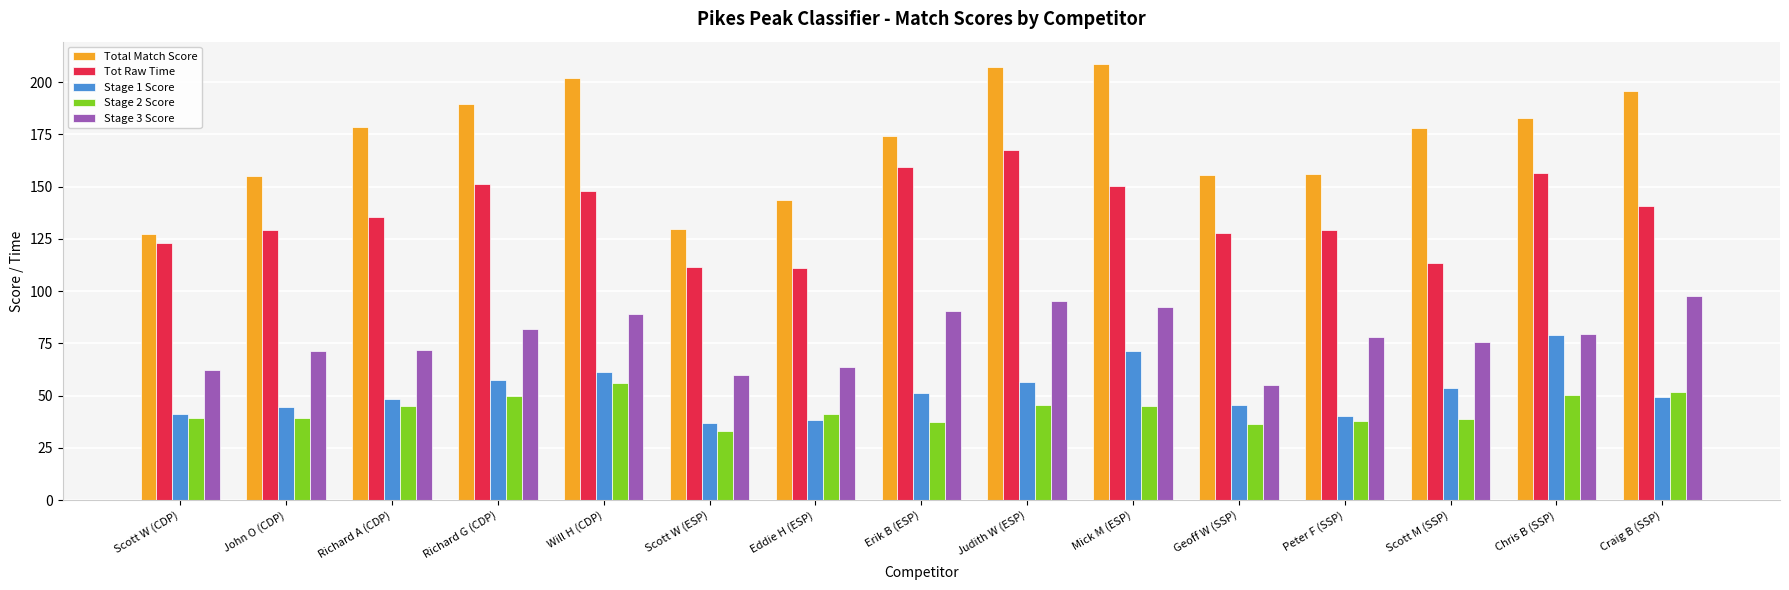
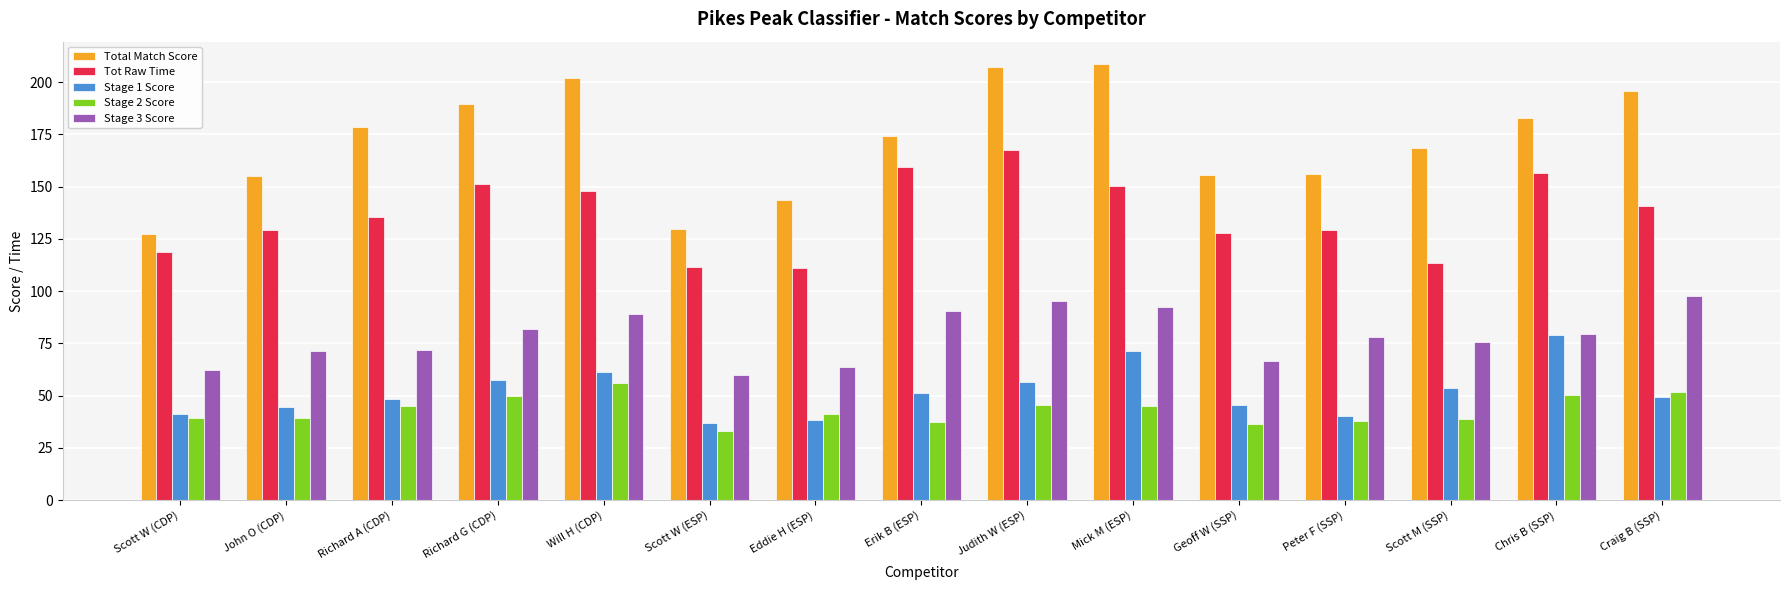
  {
    "Total Match Score": {
      "Scott W (CDP)": 128,
      "John O (CDP)": 155,
      "Richard A (CDP)": 179,
      "Richard G (CDP)": 190,
      "Will H (CDP)": 202,
      "Scott W (ESP)": 130,
      "Eddie H (ESP)": 144,
      "Erik B (ESP)": 174,
      "Judith W (ESP)": 207,
      "Mick M (ESP)": 209,
      "Geoff W (SSP)": 155,
      "Peter F (SSP)": 156,
-     "Scott M (SSP)": 178,
+     "Scott M (SSP)": 168,
      "Chris B (SSP)": 183,
      "Craig B (SSP)": 196
    },
    "Tot Raw Time": {
-     "Scott W (CDP)": 123,
+     "Scott W (CDP)": 119,
      "John O (CDP)": 129,
      "Richard A (CDP)": 136,
      "Richard G (CDP)": 151,
      "Will H (CDP)": 148,
      "Scott W (ESP)": 111,
      "Eddie H (ESP)": 111,
      "Erik B (ESP)": 159,
      "Judith W (ESP)": 168,
      "Mick M (ESP)": 150,
      "Geoff W (SSP)": 128,
      "Peter F (SSP)": 129,
      "Scott M (SSP)": 113,
      "Chris B (SSP)": 157,
      "Craig B (SSP)": 141
    },
    "Stage 1 Score": {
      "Scott W (CDP)": 41,
      "John O (CDP)": 45,
      "Richard A (CDP)": 48,
      "Richard G (CDP)": 58,
      "Will H (CDP)": 61,
      "Scott W (ESP)": 37,
      "Eddie H (ESP)": 38,
      "Erik B (ESP)": 52,
      "Judith W (ESP)": 57,
      "Mick M (ESP)": 71,
      "Geoff W (SSP)": 46,
      "Peter F (SSP)": 41,
      "Scott M (SSP)": 53,
      "Chris B (SSP)": 79,
      "Craig B (SSP)": 49
    },
    "Stage 2 Score": {
      "Scott W (CDP)": 39,
      "John O (CDP)": 39,
      "Richard A (CDP)": 45,
      "Richard G (CDP)": 50,
      "Will H (CDP)": 56,
      "Scott W (ESP)": 33,
      "Eddie H (ESP)": 41,
      "Erik B (ESP)": 37,
      "Judith W (ESP)": 46,
      "Mick M (ESP)": 45,
      "Geoff W (SSP)": 36,
      "Peter F (SSP)": 38,
      "Scott M (SSP)": 39,
      "Chris B (SSP)": 50,
      "Craig B (SSP)": 52
    },
    "Stage 3 Score": {
      "Scott W (CDP)": 62,
      "John O (CDP)": 71,
      "Richard A (CDP)": 72,
      "Richard G (CDP)": 82,
      "Will H (CDP)": 89,
      "Scott W (ESP)": 60,
      "Eddie H (ESP)": 64,
      "Erik B (ESP)": 91,
      "Judith W (ESP)": 95,
      "Mick M (ESP)": 92,
-     "Geoff W (SSP)": 55,
+     "Geoff W (SSP)": 66,
      "Peter F (SSP)": 78,
      "Scott M (SSP)": 76,
      "Chris B (SSP)": 80,
      "Craig B (SSP)": 98
    }
  }
